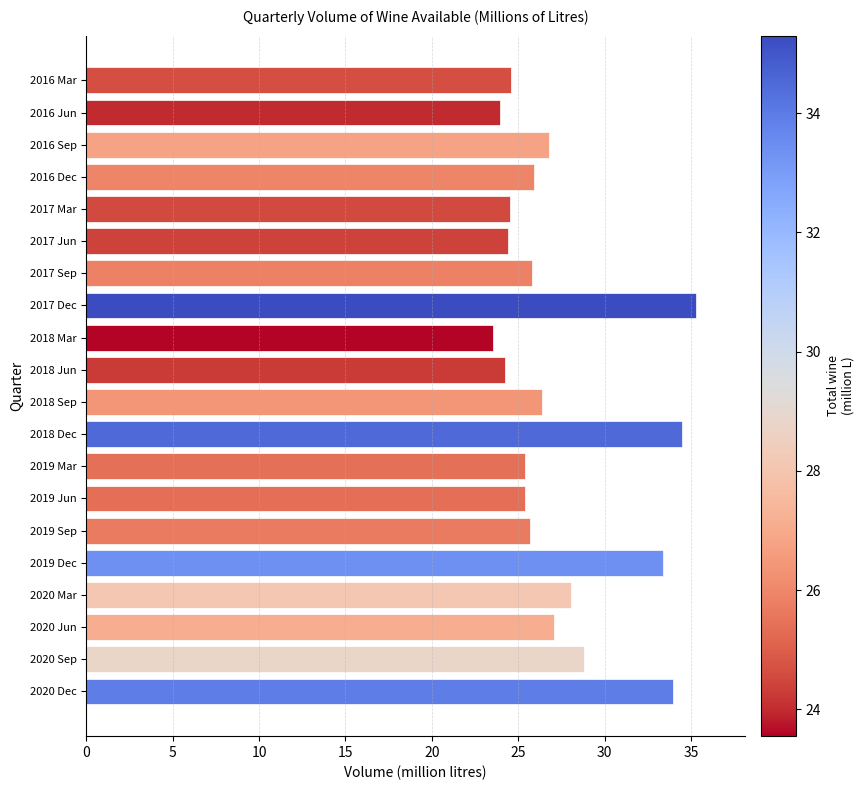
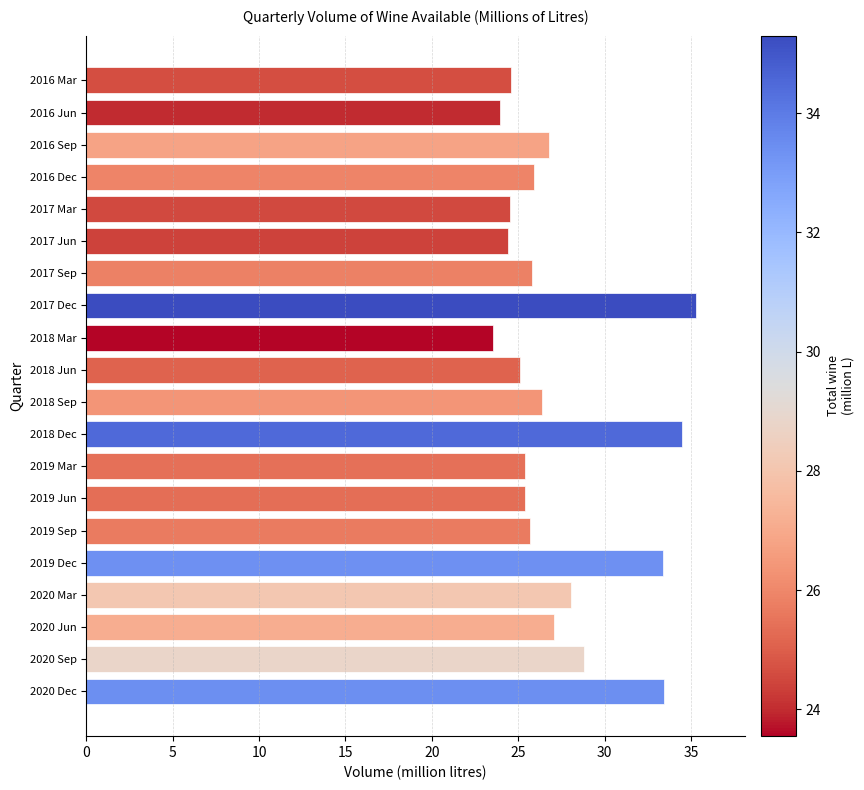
  {
    "2016 Mar": 24.6,
    "2016 Jun": 24.0,
    "2016 Sep": 26.8,
    "2016 Dec": 25.9,
    "2017 Mar": 24.5,
    "2017 Jun": 24.4,
    "2017 Sep": 25.8,
    "2017 Dec": 35.3,
    "2018 Mar": 23.5,
-   "2018 Jun": 24.2,
+   "2018 Jun": 25.1,
    "2018 Sep": 26.4,
    "2018 Dec": 34.5,
    "2019 Mar": 25.4,
    "2019 Jun": 25.4,
    "2019 Sep": 25.7,
    "2019 Dec": 33.4,
    "2020 Mar": 28.1,
    "2020 Jun": 27.1,
    "2020 Sep": 28.8,
-   "2020 Dec": 34.0
+   "2020 Dec": 33.4
  }
